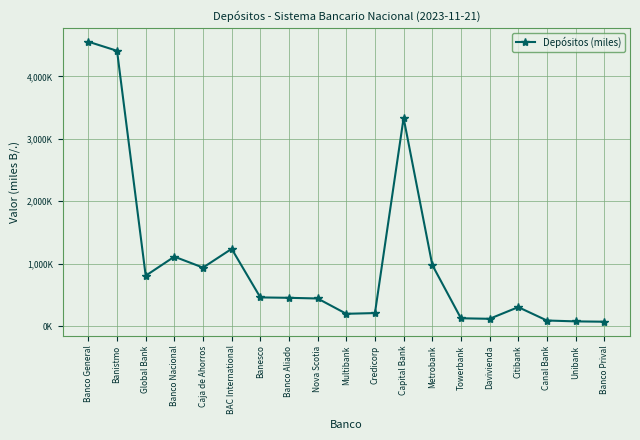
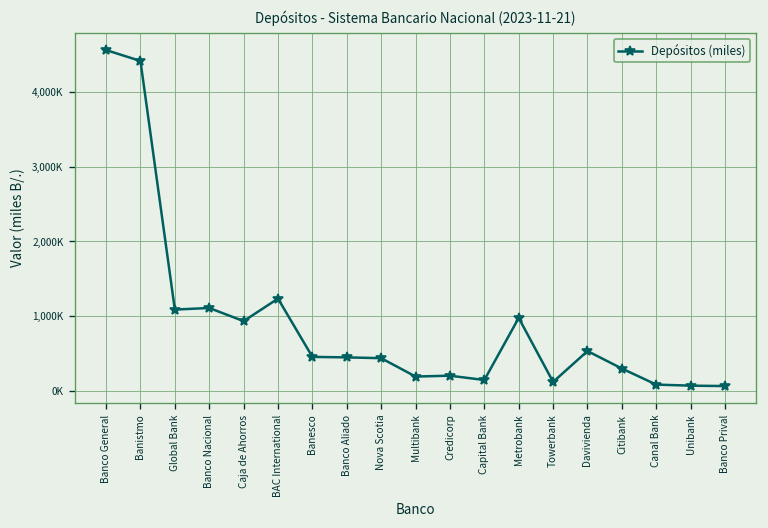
  {
    "Banco General": "4,600,000",
    "Banistmo": "4,400,000",
-   "Global Bank": "800,000",
+   "Global Bank": "1,100,000",
    "Banco Nacional": "1,100,000",
    "Caja de Ahorros": "900,000",
    "BAC International": "1,200,000",
    "Banesco": "500,000",
    "Banco Aliado": "500,000",
    "Nova Scotia": "400,000",
    "Multibank": "200,000",
    "Credicorp": "200,000",
-   "Capital Bank": "3,300,000",
+   "Capital Bank": "100,000",
    "Metrobank": "1,000,000",
    "Towerbank": "100,000",
-   "Davivienda": "100,000",
+   "Davivienda": "500,000",
    "Citibank": "300,000",
    "Canal Bank": "100,000",
    "Unibank": "100,000",
    "Banco Prival": "100,000"
  }
